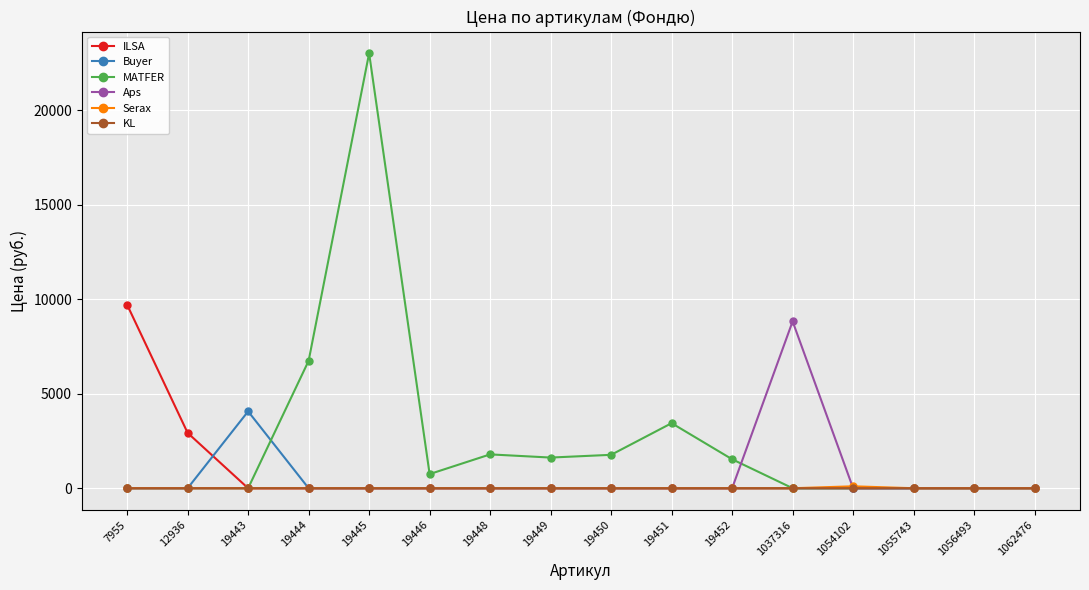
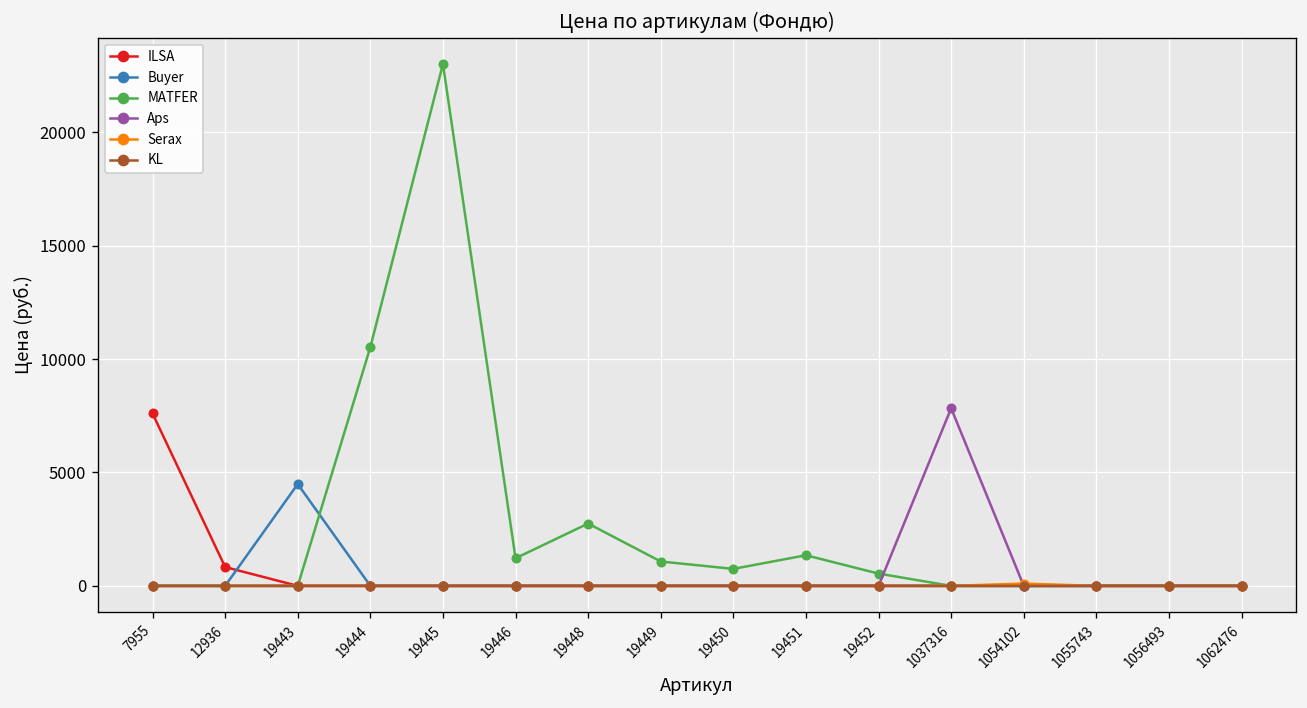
  {
    "ILSA": {
-     "7955": 9700,
-     "12936": 2900
+     "7955": 7600,
+     "12936": 800
    },
    "Buyer": {
-     "19443": 4100
+     "19443": 4500
    },
    "MATFER": {
-     "19444": 6700,
+     "19444": 10500,
      "19445": 23000,
-     "19446": 700,
-     "19448": 1800,
-     "19449": 1600,
-     "19450": 1800,
-     "19451": 3400,
-     "19452": 1500
+     "19446": 1200,
+     "19448": 2700,
+     "19449": 1100,
+     "19450": 700,
+     "19451": 1400,
+     "19452": 500
    },
    "Aps": {
-     "1037316": 8800
+     "1037316": 7800
    }
  }
